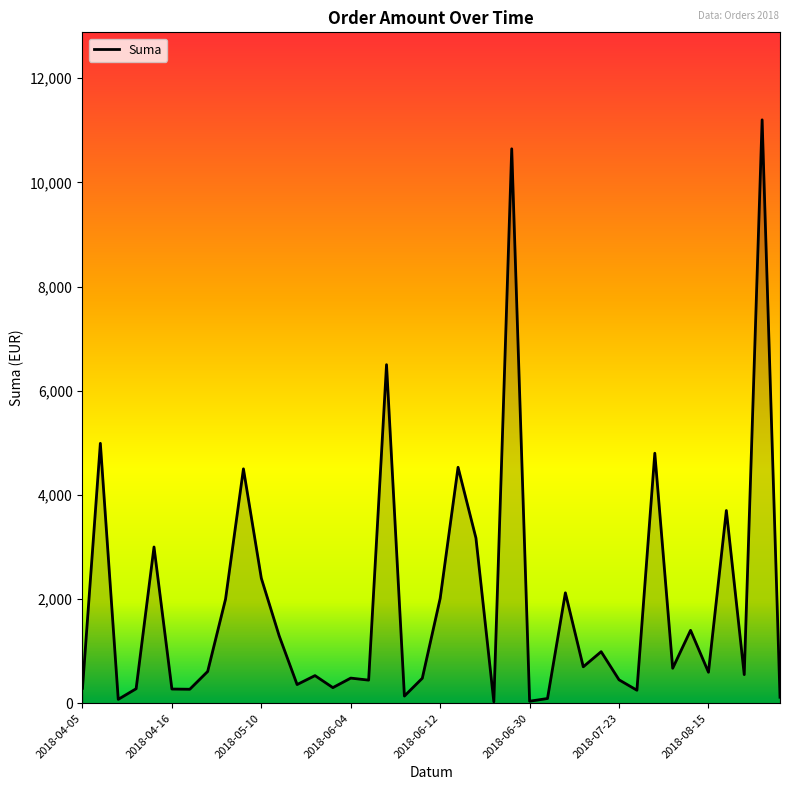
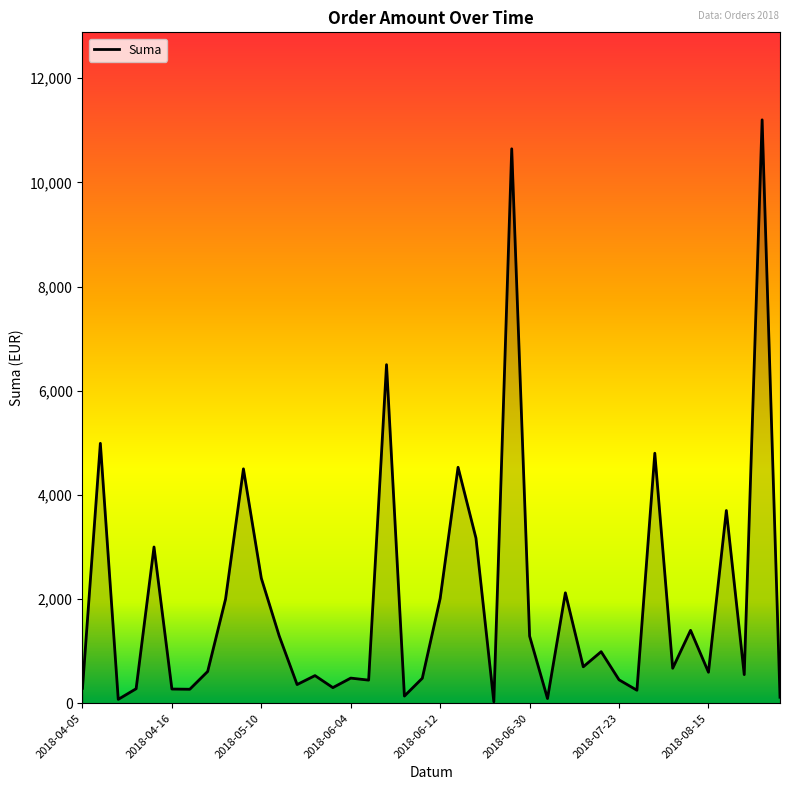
  {
    "2018-04-05": "300",
    "2018-04-16": "300",
    "2018-06-04": "500",
-   "2018-06-30": "0",
+   "2018-06-30": "1,300",
    "2018-08-15": "600"
  }
